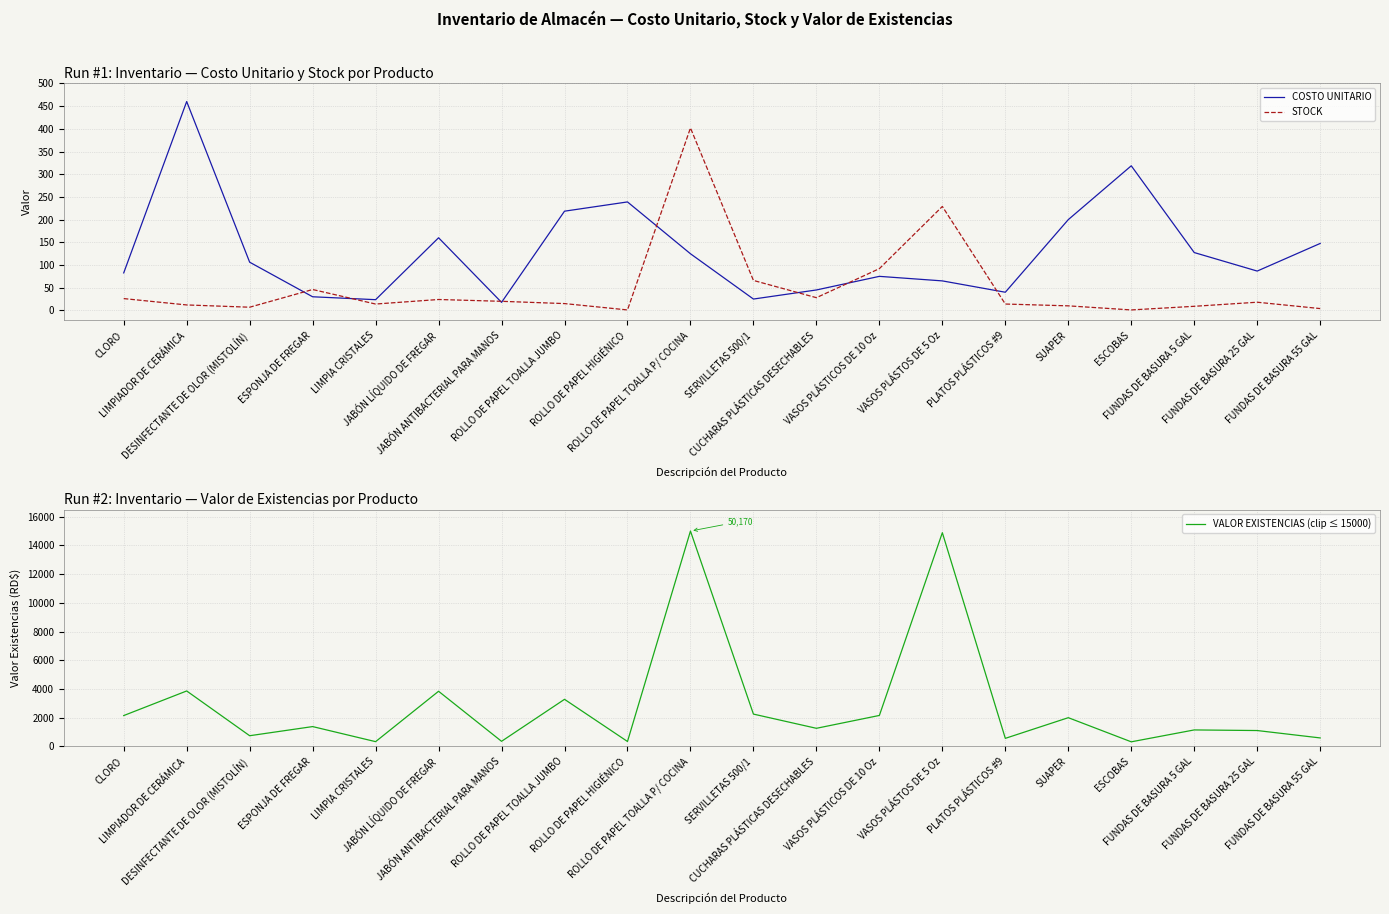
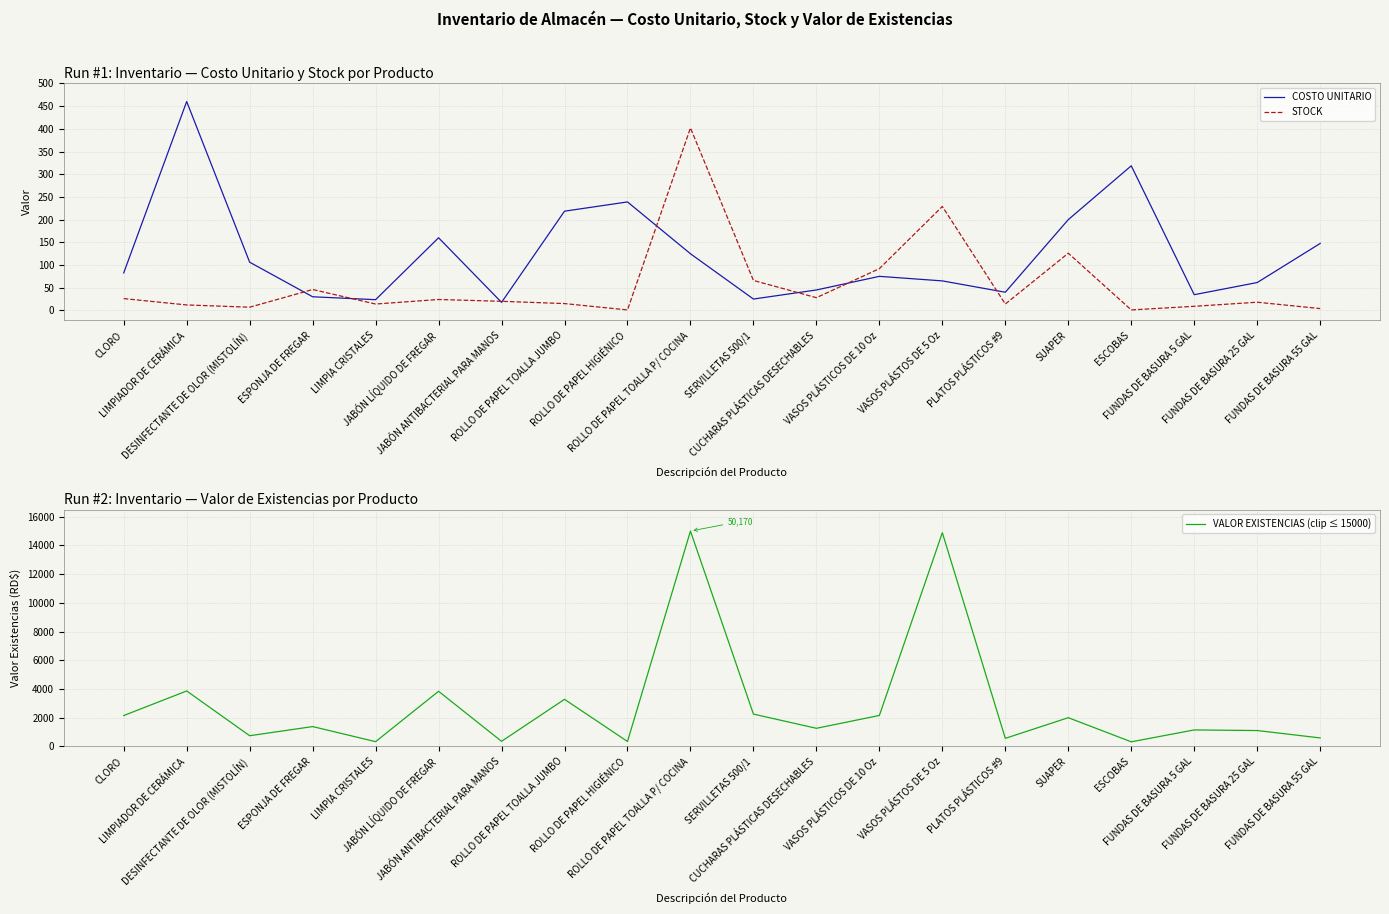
  {
    "Run #1: Inventario — Costo Unitario y Stock por Producto": {
      "COSTO UNITARIO": {
        "CLORO": 80,
        "LIMPIADOR DE CERÁMICA": 460,
        "DESINFECTANTE DE OLOR (MISTOLÍN)": 110,
        "ESPONJA DE FREGAR": 30,
        "LIMPIA CRISTALES": 20,
        "JABÓN LÍQUIDO DE FREGAR": 160,
        "ROLLO DE PAPEL TOALLA JUMBO": 220,
        "ROLLO DE PAPEL HIGIÉNICO": 240,
        "ROLLO DE PAPEL TOALLA P/ COCINA": 120,
        "SERVILLETAS 500/1": 30,
        "CUCHARAS PLÁSTICAS DESECHABLES": 50,
        "VASOS PLÁSTICOS DE 10 Oz": 80,
        "VASOS PLÁSTOS DE 5 Oz": 70,
        "PLATOS PLÁSTICOS #9": 40,
        "SUAPER": 200,
        "ESCOBAS": 320,
-       "FUNDAS DE BASURA 5 GAL": 130,
-       "FUNDAS DE BASURA 25 GAL": 90,
+       "FUNDAS DE BASURA 5 GAL": 30,
+       "FUNDAS DE BASURA 25 GAL": 60,
        "FUNDAS DE BASURA 55 GAL": 150
      },
      "STOCK": {
        "CLORO": 30,
        "LIMPIADOR DE CERÁMICA": 10,
        "DESINFECTANTE DE OLOR (MISTOLÍN)": 10,
        "ESPONJA DE FREGAR": 50,
        "LIMPIA CRISTALES": 10,
        "JABÓN LÍQUIDO DE FREGAR": 20,
        "ROLLO DE PAPEL TOALLA JUMBO": 20,
        "ROLLO DE PAPEL HIGIÉNICO": 0,
        "ROLLO DE PAPEL TOALLA P/ COCINA": 400,
        "SERVILLETAS 500/1": 70,
        "CUCHARAS PLÁSTICAS DESECHABLES": 30,
        "VASOS PLÁSTICOS DE 10 Oz": 90,
        "VASOS PLÁSTOS DE 5 Oz": 230,
        "PLATOS PLÁSTICOS #9": 10,
-       "SUAPER": 10,
+       "SUAPER": 130,
        "ESCOBAS": 0,
        "FUNDAS DE BASURA 5 GAL": 10,
        "FUNDAS DE BASURA 25 GAL": 20,
        "FUNDAS DE BASURA 55 GAL": 0
      }
    },
    "Run #2: Inventario — Valor de Existencias por Producto": {
      "CLORO": 2100,
      "LIMPIADOR DE CERÁMICA": 3900,
      "DESINFECTANTE DE OLOR (MISTOLÍN)": 700,
      "ESPONJA DE FREGAR": 1400,
      "LIMPIA CRISTALES": 300,
      "JABÓN LÍQUIDO DE FREGAR": 3800,
      "JABÓN ANTIBACTERIAL PARA MANOS": 400,
      "ROLLO DE PAPEL TOALLA JUMBO": 3300,
      "ROLLO DE PAPEL HIGIÉNICO": 300,
      "SERVILLETAS 500/1": 2300,
      "CUCHARAS PLÁSTICAS DESECHABLES": 1300,
      "VASOS PLÁSTICOS DE 10 Oz": 2200,
      "VASOS PLÁSTOS DE 5 Oz": 14900,
      "PLATOS PLÁSTICOS #9": 600,
      "SUAPER": 2000,
      "ESCOBAS": 300,
      "FUNDAS DE BASURA 5 GAL": 1100,
      "FUNDAS DE BASURA 25 GAL": 1100,
      "FUNDAS DE BASURA 55 GAL": 600
    }
  }
